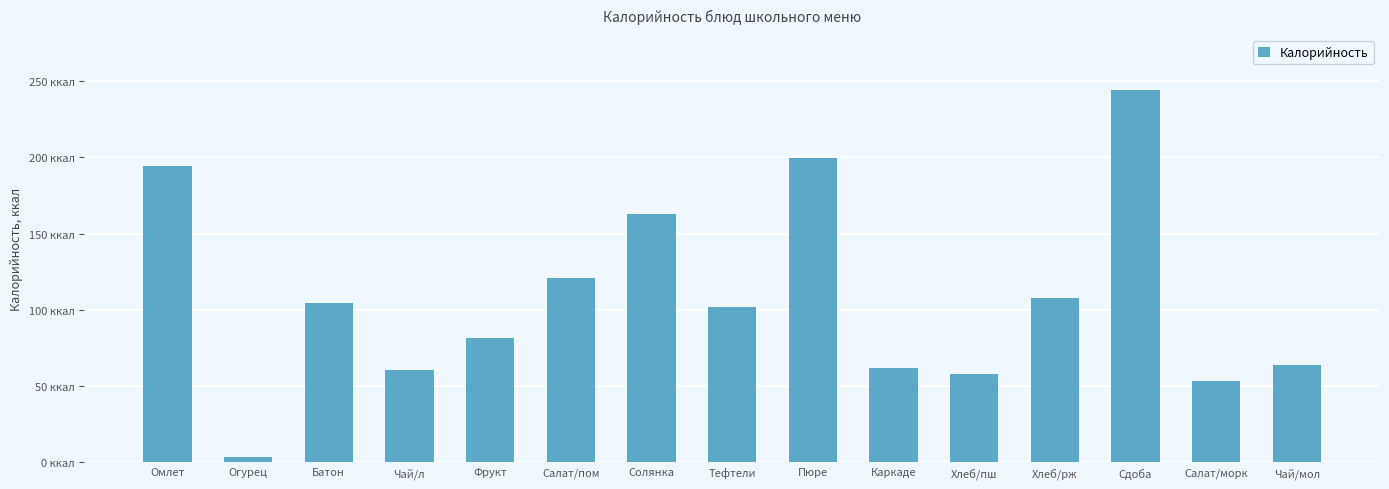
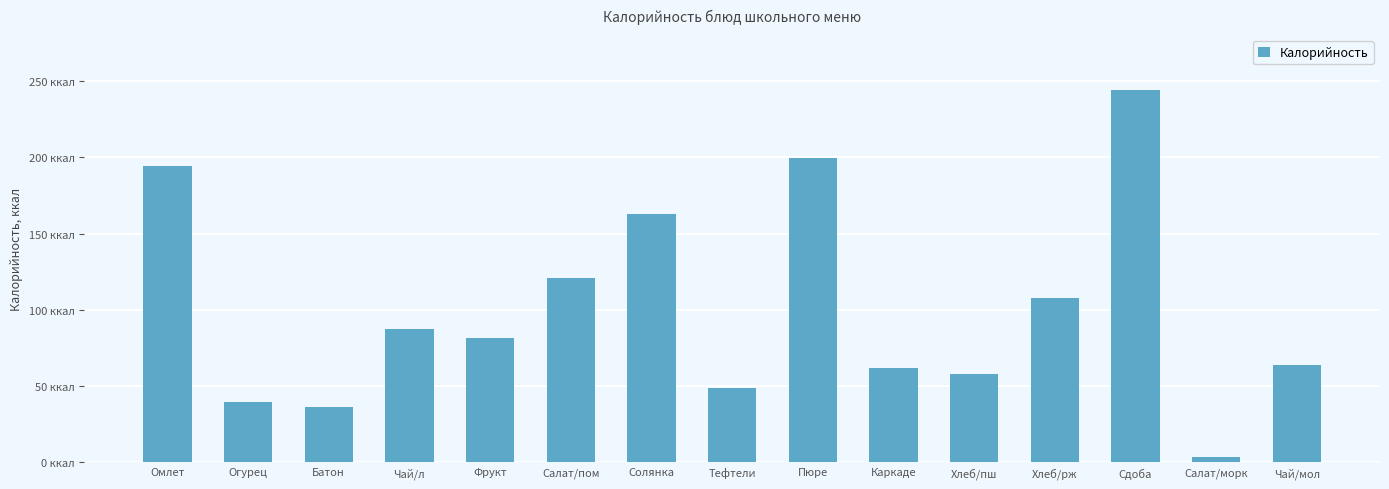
  {
    "Омлет": "194 ккал",
-   "Огурец": "3 ккал",
-   "Батон": "105 ккал",
-   "Чай/л": "61 ккал",
+   "Огурец": "39 ккал",
+   "Батон": "36 ккал",
+   "Чай/л": "87 ккал",
    "Фрукт": "82 ккал",
    "Салат/пом": "121 ккал",
    "Солянка": "163 ккал",
-   "Тефтели": "102 ккал",
+   "Тефтели": "49 ккал",
    "Пюре": "200 ккал",
    "Каркаде": "62 ккал",
    "Хлеб/пш": "58 ккал",
    "Хлеб/рж": "108 ккал",
    "Сдоба": "244 ккал",
-   "Салат/морк": "54 ккал",
+   "Салат/морк": "3 ккал",
    "Чай/мол": "64 ккал"
  }
